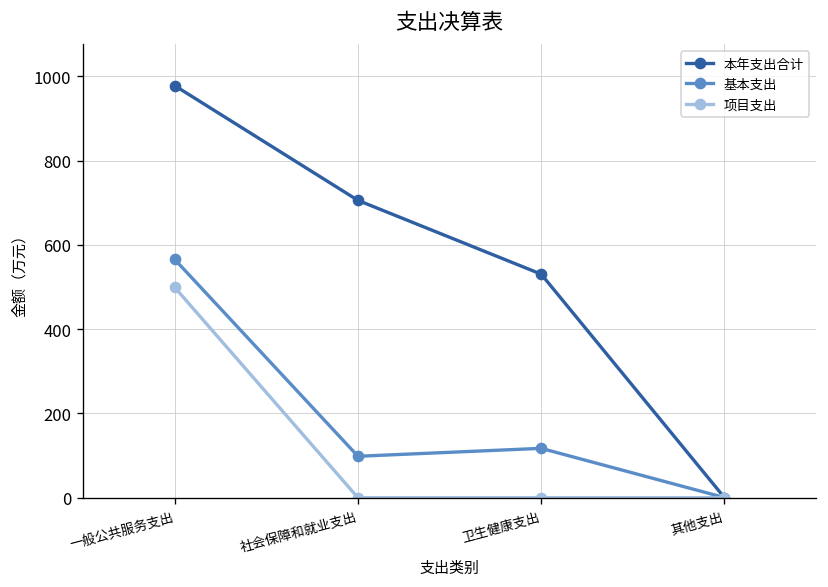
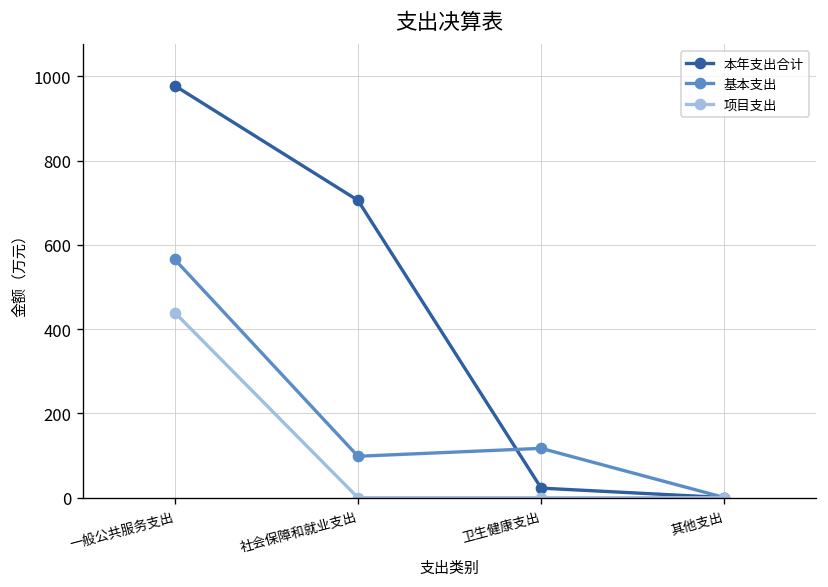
  {
    "本年支出合计": {
      "一般公共服务支出": 980,
      "社会保障和就业支出": 710,
-     "卫生健康支出": 530
+     "卫生健康支出": 20
    },
    "基本支出": {
      "一般公共服务支出": 570,
      "社会保障和就业支出": 100,
      "卫生健康支出": 120
    },
    "项目支出": {
-     "一般公共服务支出": 500,
+     "一般公共服务支出": 440,
      "社会保障和就业支出": 0,
      "卫生健康支出": 0
    }
  }
